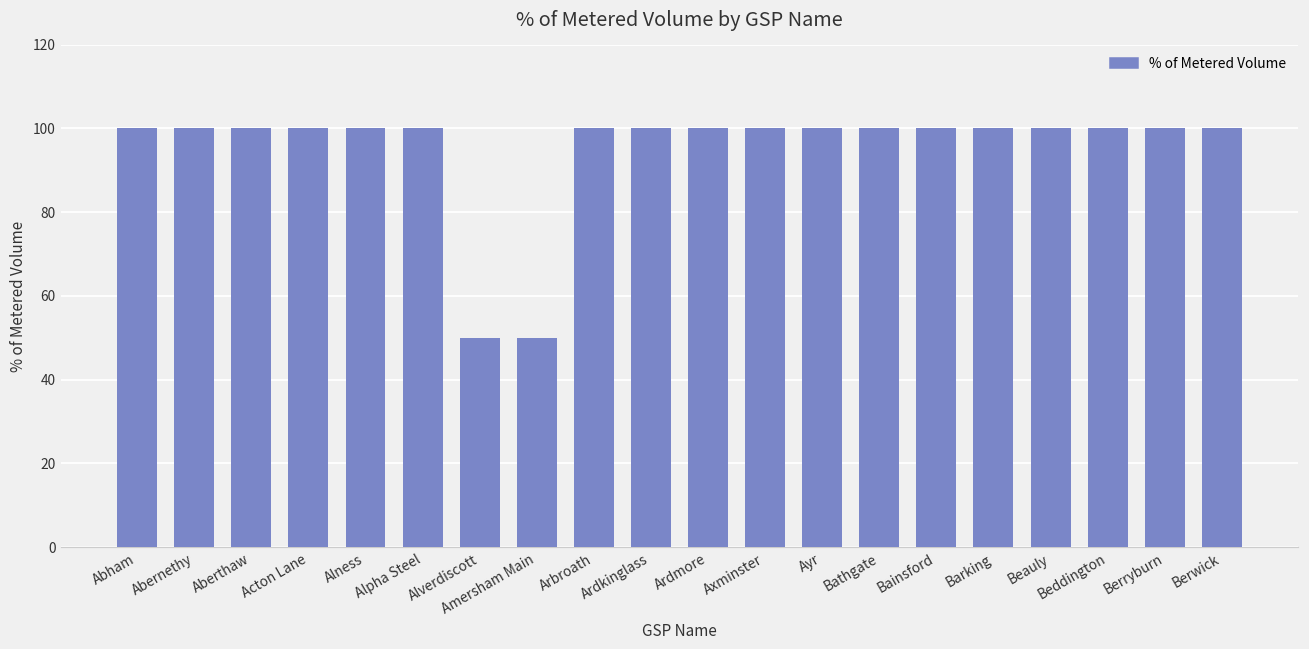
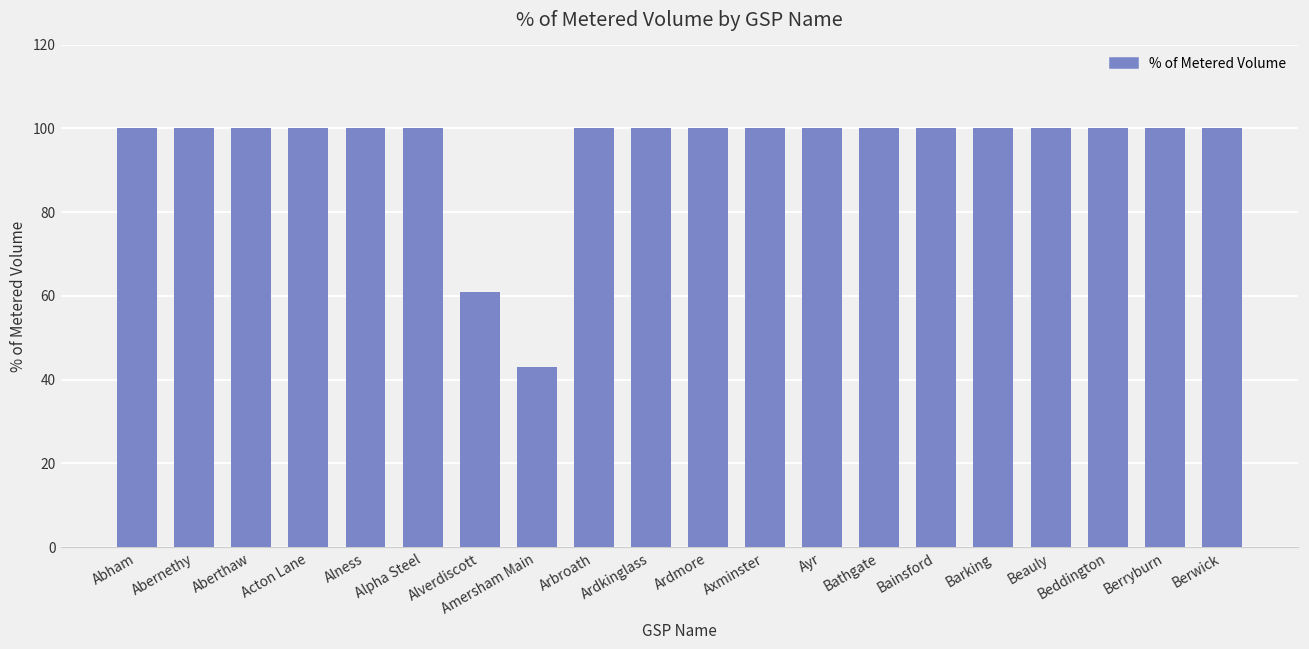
  {
    "Abham": 100,
    "Abernethy": 100,
    "Aberthaw": 100,
    "Acton Lane": 100,
    "Alness": 100,
    "Alpha Steel": 100,
-   "Alverdiscott": 50,
-   "Amersham Main": 50,
+   "Alverdiscott": 61,
+   "Amersham Main": 43,
    "Arbroath": 100,
    "Ardkinglass": 100,
    "Ardmore": 100,
    "Axminster": 100,
    "Ayr": 100,
    "Bathgate": 100,
    "Bainsford": 100,
    "Barking": 100,
    "Beauly": 100,
    "Beddington": 100,
    "Berryburn": 100,
    "Berwick": 100
  }
